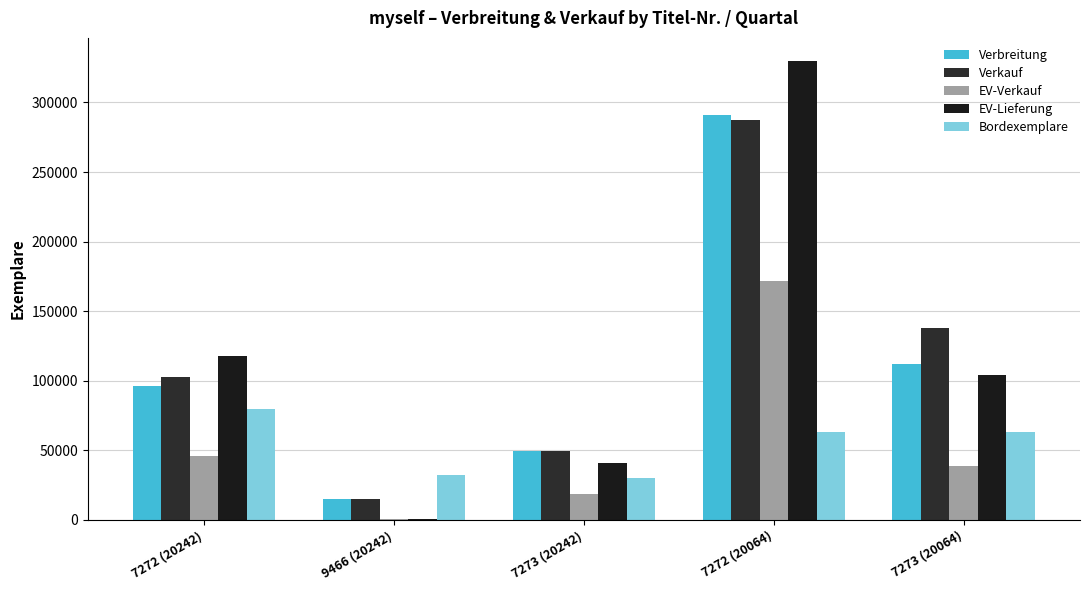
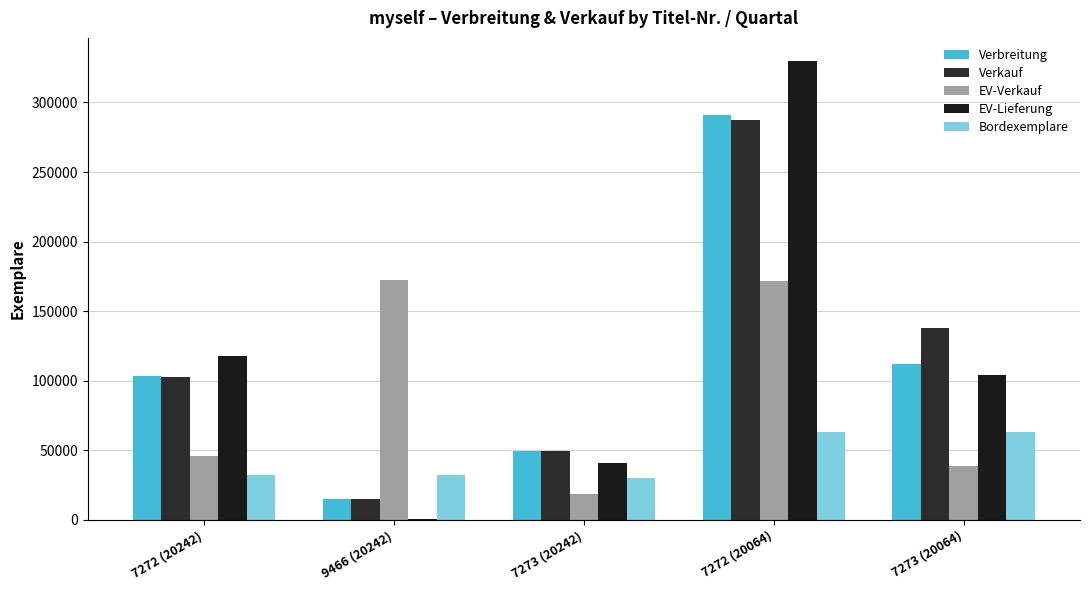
  {
    "Verbreitung": {
-     "7272 (20242)": 96000,
+     "7272 (20242)": 103000,
      "9466 (20242)": 15000,
      "7273 (20242)": 49000,
      "7272 (20064)": 291000,
      "7273 (20064)": 112000
    },
    "EV-Verkauf": {
      "7272 (20242)": 46000,
-     "9466 (20242)": 1000,
+     "9466 (20242)": 172000,
      "7273 (20242)": 19000,
      "7272 (20064)": 172000,
      "7273 (20064)": 38000
    },
    "Bordexemplare": {
-     "7272 (20242)": 80000,
+     "7272 (20242)": 32000,
      "9466 (20242)": 32000,
      "7273 (20242)": 30000,
      "7272 (20064)": 63000,
      "7273 (20064)": 63000
    }
  }
